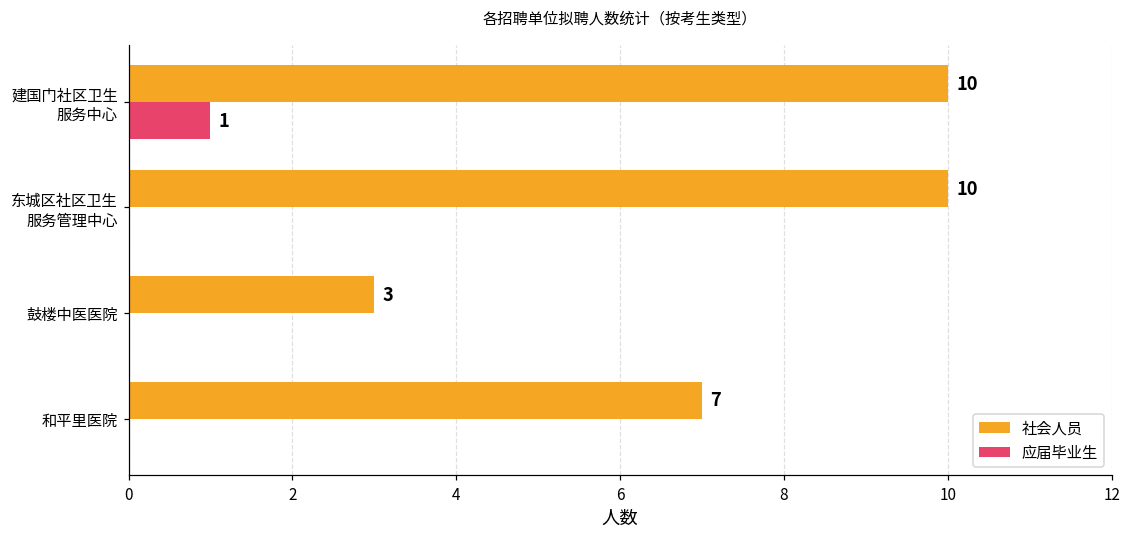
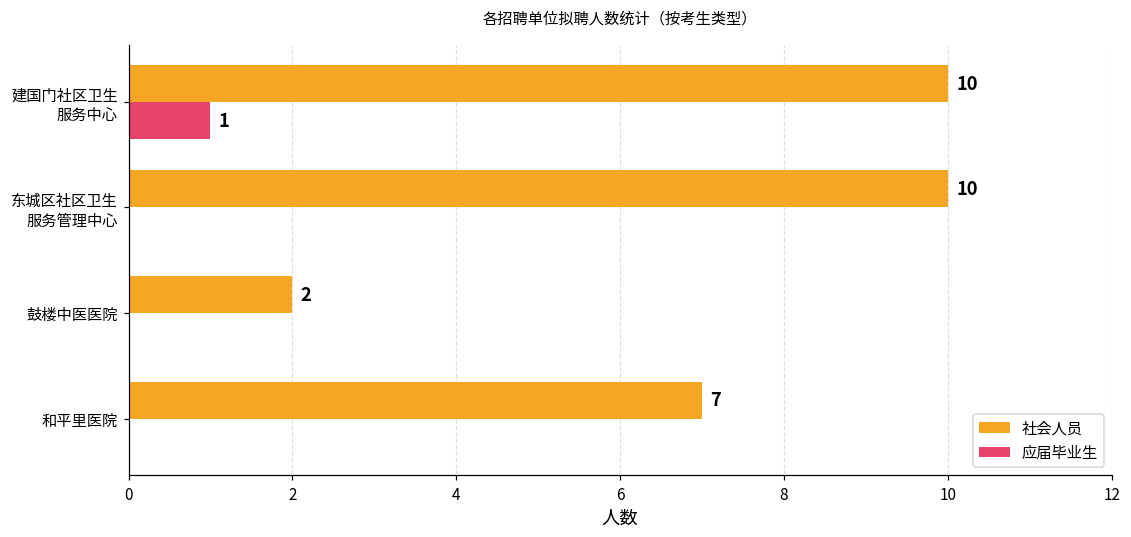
  {
    "社会人员": {
      "建国门社区卫生 服务中心": 10,
      "东城区社区卫生 服务管理中心": 10,
-     "鼓楼中医医院": 3,
+     "鼓楼中医医院": 2,
      "和平里医院": 7
    },
    "应届毕业生": {
      "建国门社区卫生 服务中心": 1
    }
  }
